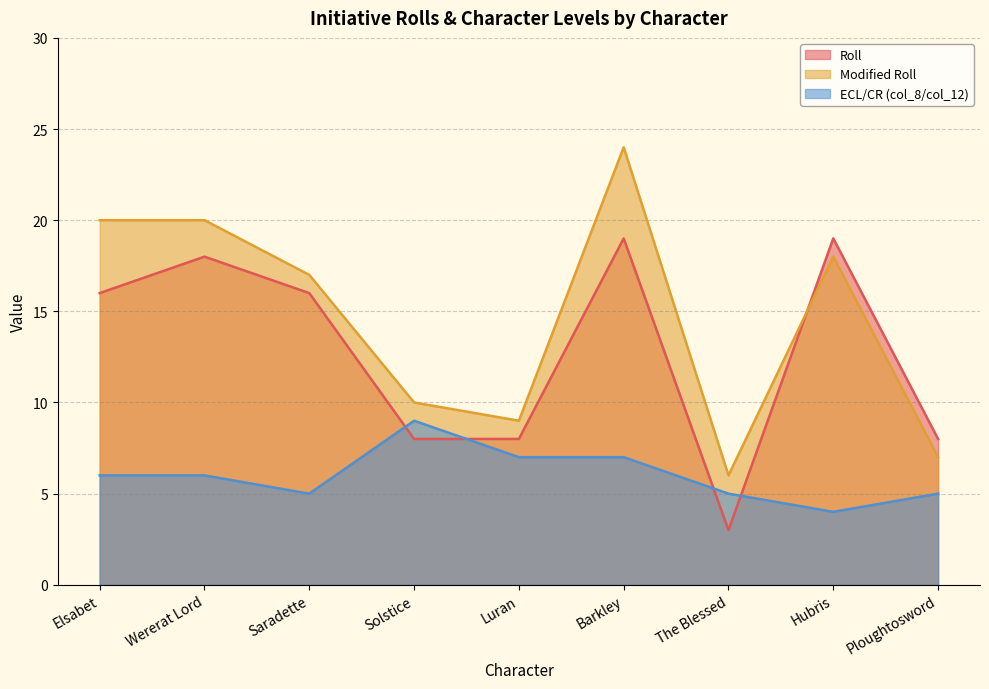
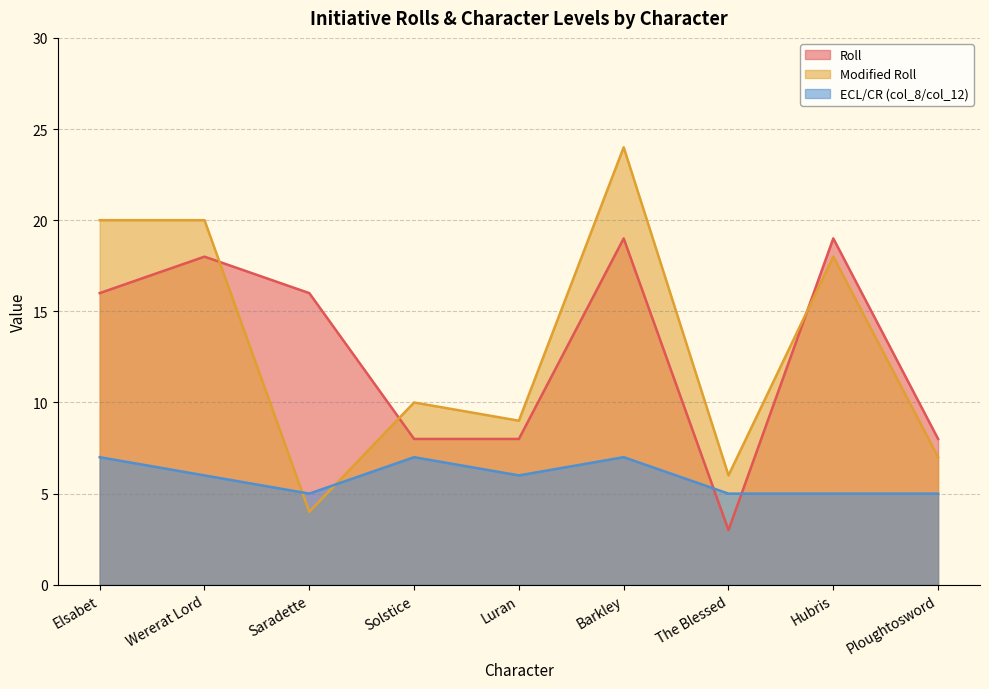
  {
    "Roll": {
      "Elsabet": 16,
      "Wererat Lord": 18,
      "Saradette": 16,
      "Solstice": 8,
      "Luran": 8,
      "Barkley": 19,
      "The Blessed": 3,
      "Hubris": 19,
      "Ploughtosword": 8
    },
    "Modified Roll": {
      "Elsabet": 20,
      "Wererat Lord": 20,
-     "Saradette": 17,
+     "Saradette": 4,
      "Solstice": 10,
      "Luran": 9,
      "Barkley": 24,
      "The Blessed": 6,
      "Hubris": 18,
      "Ploughtosword": 7
    },
    "ECL/CR (col_8/col_12)": {
-     "Elsabet": 6,
+     "Elsabet": 7,
      "Wererat Lord": 6,
      "Saradette": 5,
-     "Solstice": 9,
-     "Luran": 7,
+     "Solstice": 7,
+     "Luran": 6,
      "Barkley": 7,
      "The Blessed": 5,
-     "Hubris": 4,
+     "Hubris": 5,
      "Ploughtosword": 5
    }
  }
